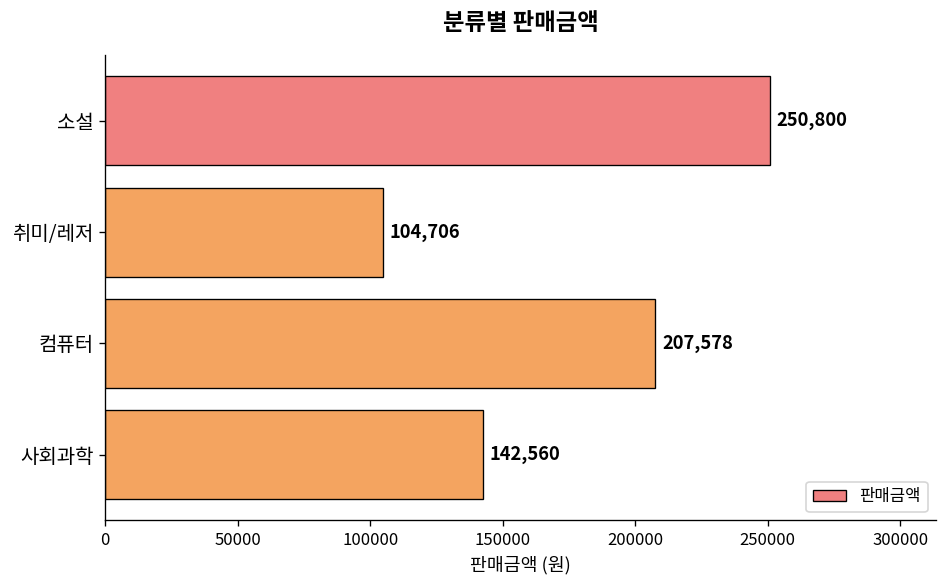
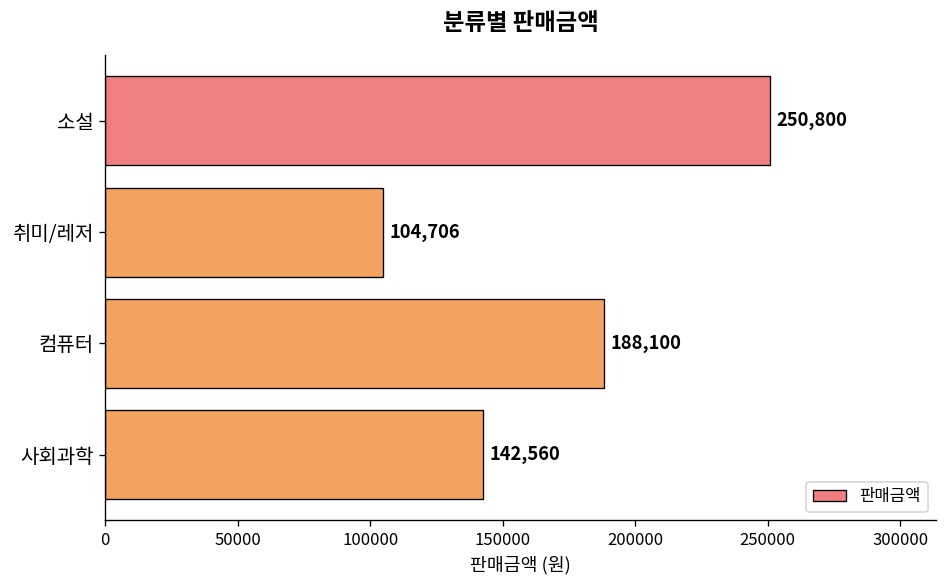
  {
    "소설": "250,800",
    "취미/레저": "104,706",
-   "컴퓨터": "207,578",
+   "컴퓨터": "188,100",
    "사회과학": "142,560"
  }
